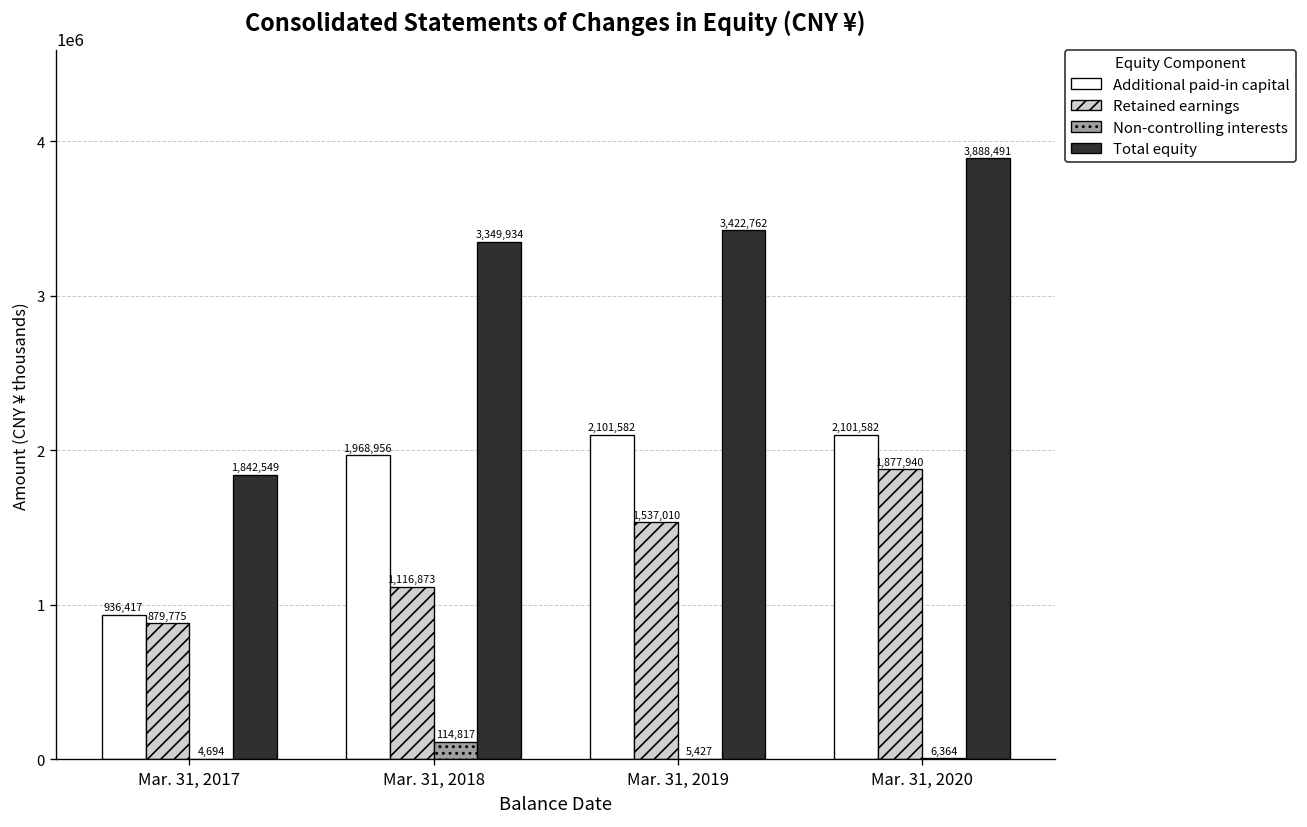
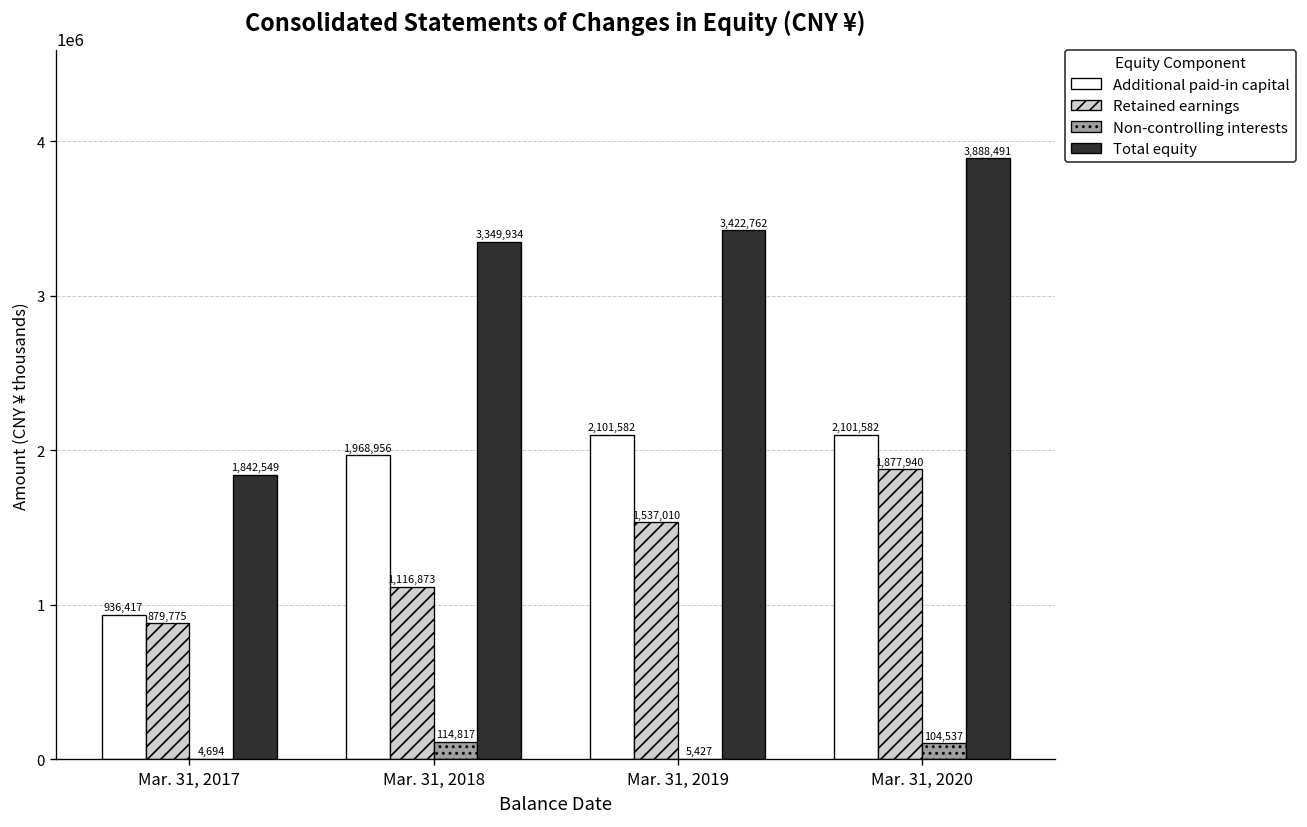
  {
    "Additional paid-in capital": {
      "Mar. 31, 2017": "936,417",
      "Mar. 31, 2018": "1,968,956",
      "Mar. 31, 2019": "2,101,582",
      "Mar. 31, 2020": "2,101,582"
    },
    "Retained earnings": {
      "Mar. 31, 2017": "879,775",
      "Mar. 31, 2018": "1,116,873",
      "Mar. 31, 2019": "1,537,010",
      "Mar. 31, 2020": "1,877,940"
    },
    "Non-controlling interests": {
      "Mar. 31, 2017": "4,694",
      "Mar. 31, 2018": "114,817",
      "Mar. 31, 2019": "5,427",
-     "Mar. 31, 2020": "6,364"
+     "Mar. 31, 2020": "104,537"
    },
    "Total equity": {
      "Mar. 31, 2017": "1,842,549",
      "Mar. 31, 2018": "3,349,934",
      "Mar. 31, 2019": "3,422,762",
      "Mar. 31, 2020": "3,888,491"
    }
  }
